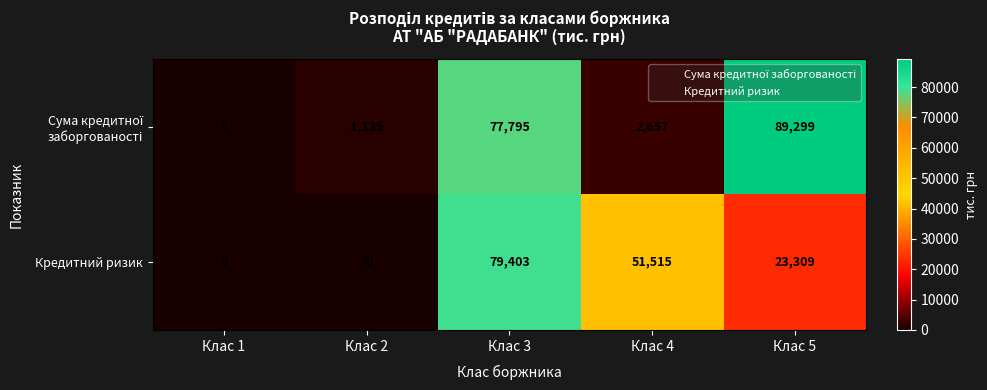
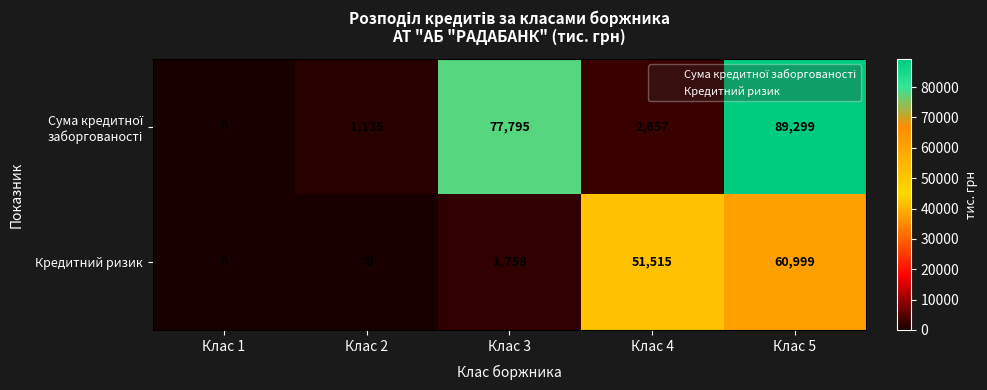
  {
    "Сума кредитної заборгованості": {
      "Клас 3": "77,795",
      "Клас 4": "2,657",
      "Клас 5": "89,299"
    },
    "Кредитний ризик": {
-     "Клас 3": "79,403",
+     "Клас 3": "1,758",
      "Клас 4": "51,515",
-     "Клас 5": "23,309"
+     "Клас 5": "60,999"
    }
  }
